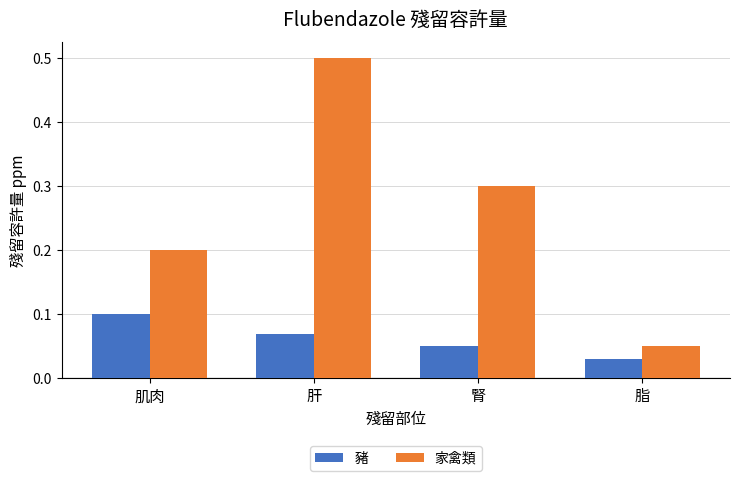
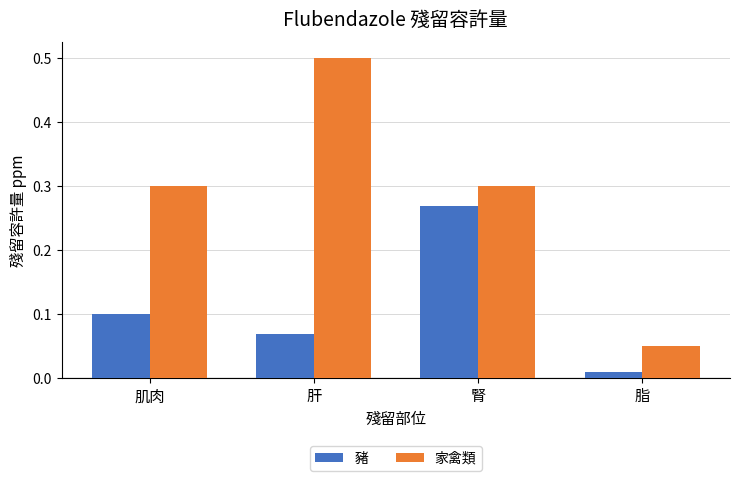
  {
    "豬": {
      "肌肉": 0.10,
      "肝": 0.07,
-     "腎": 0.05,
-     "脂": 0.03
+     "腎": 0.27,
+     "脂": 0.01
    },
    "家禽類": {
-     "肌肉": 0.2,
+     "肌肉": 0.3,
      "肝": 0.5,
      "腎": 0.3,
      "脂": 0.05
    }
  }
